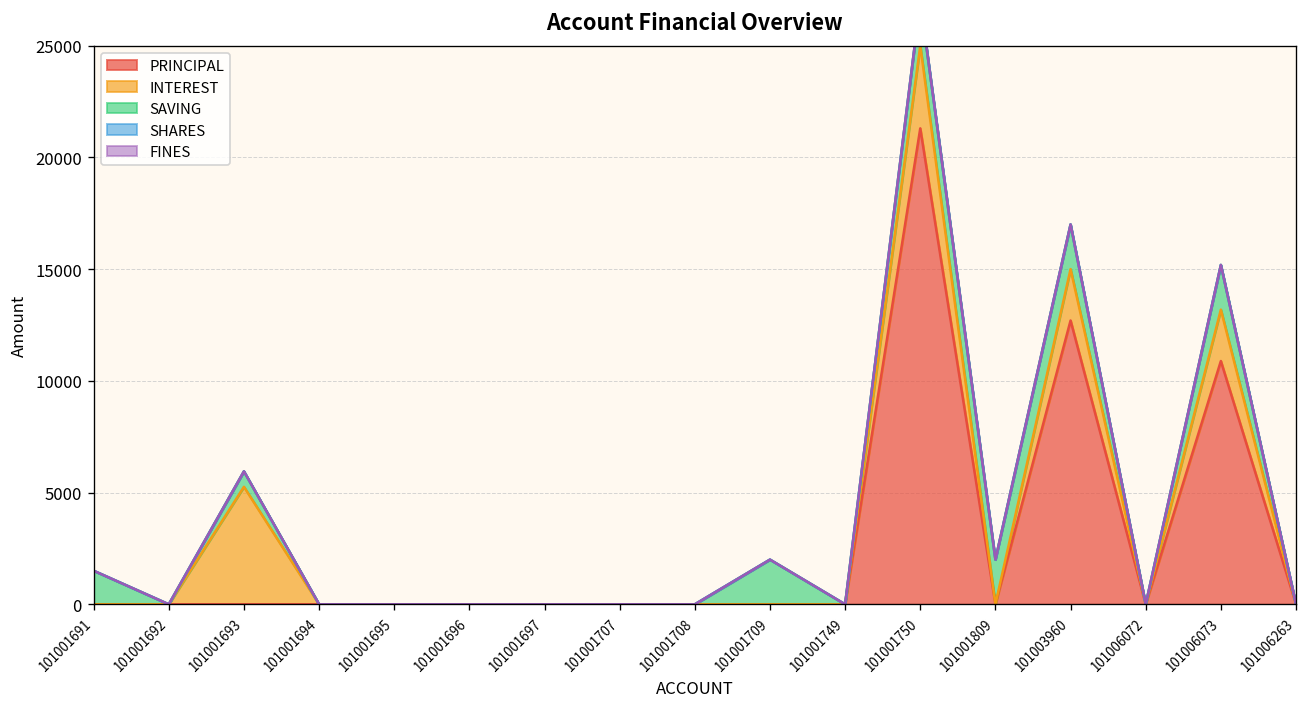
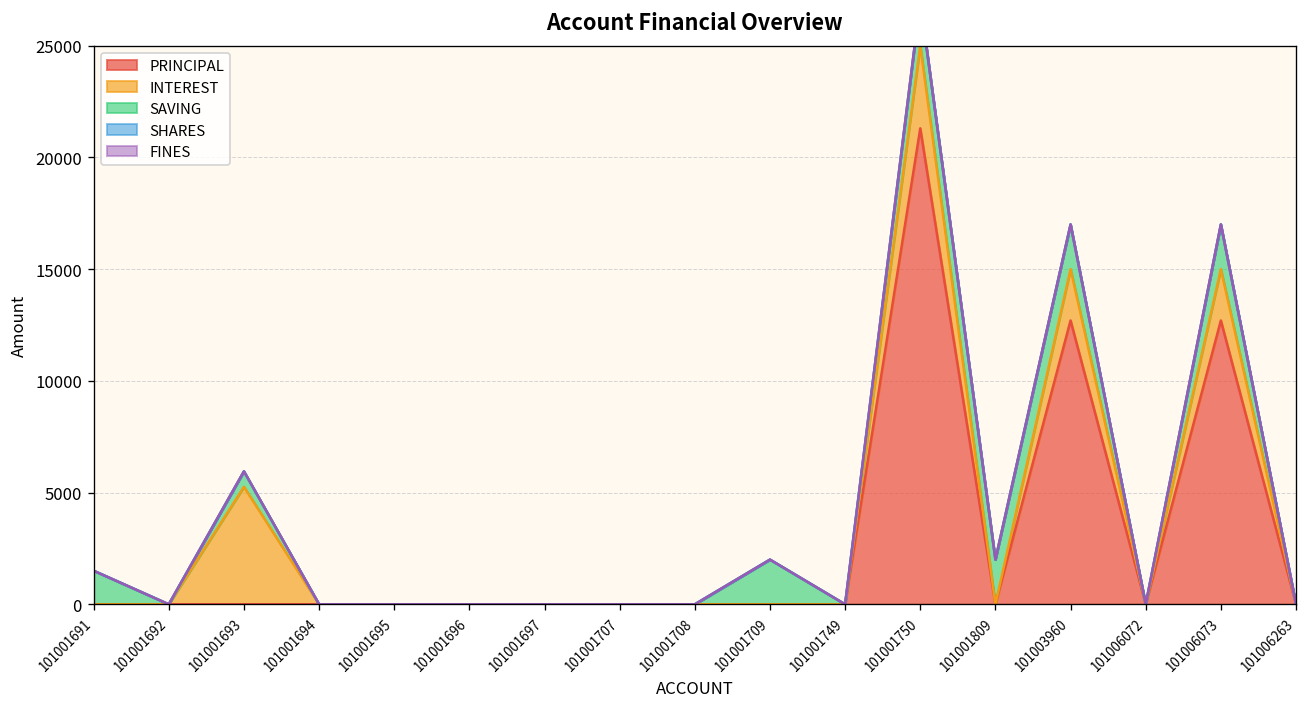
  {
    "PRINCIPAL": {
      "101001693": 0,
      "101001750": 21300,
      "101003960": 12700,
-     "101006073": 10900
+     "101006073": 12700
    },
    "INTEREST": {
      "101001693": 5300,
      "101001750": 3700,
      "101003960": 2300,
      "101006073": 2300
    }
  }
